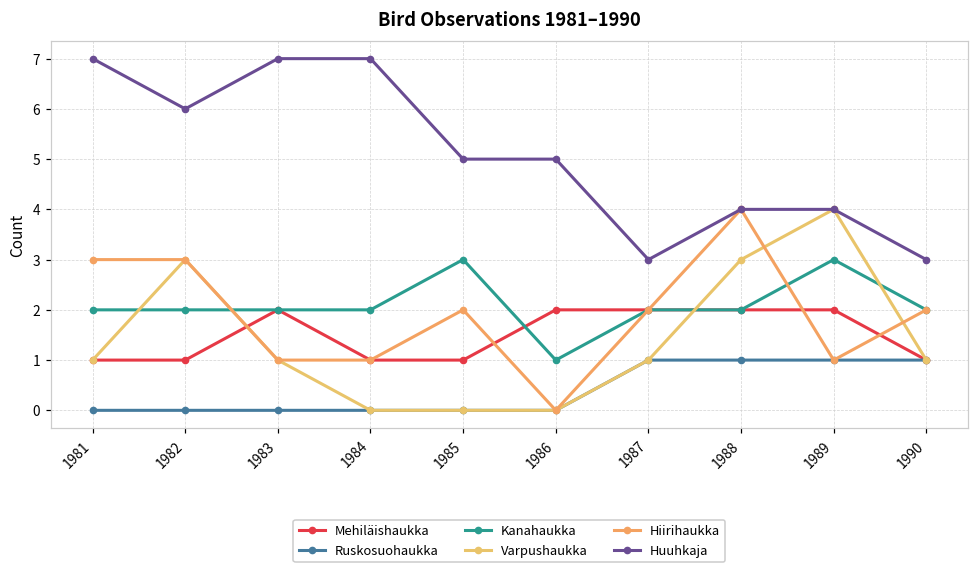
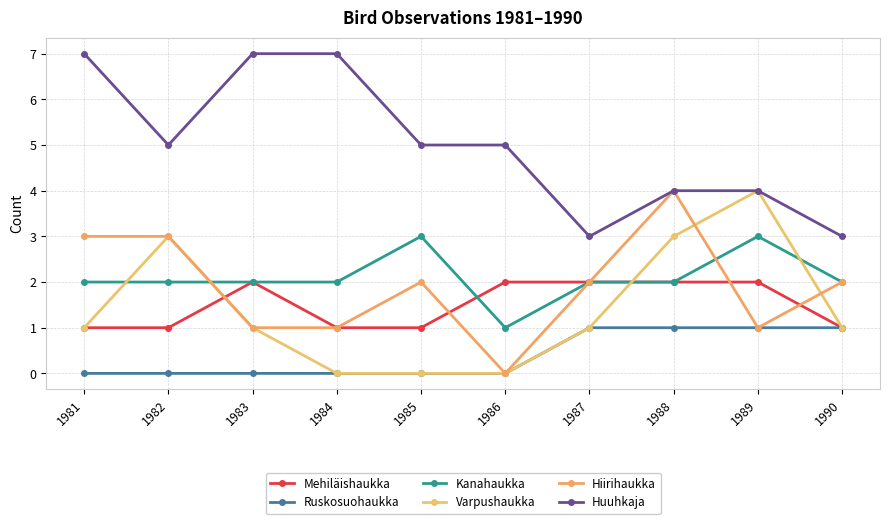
  {
    "Mehiläishaukka": {
      "1982": 1,
      "1985": 1,
      "1986": 2,
      "1989": 2
    },
    "Huuhkaja": {
      "1981": 7,
-     "1982": 6,
+     "1982": 5,
      "1983": 7,
      "1984": 7,
      "1985": 5,
      "1986": 5,
      "1987": 3,
      "1990": 3
    }
  }
